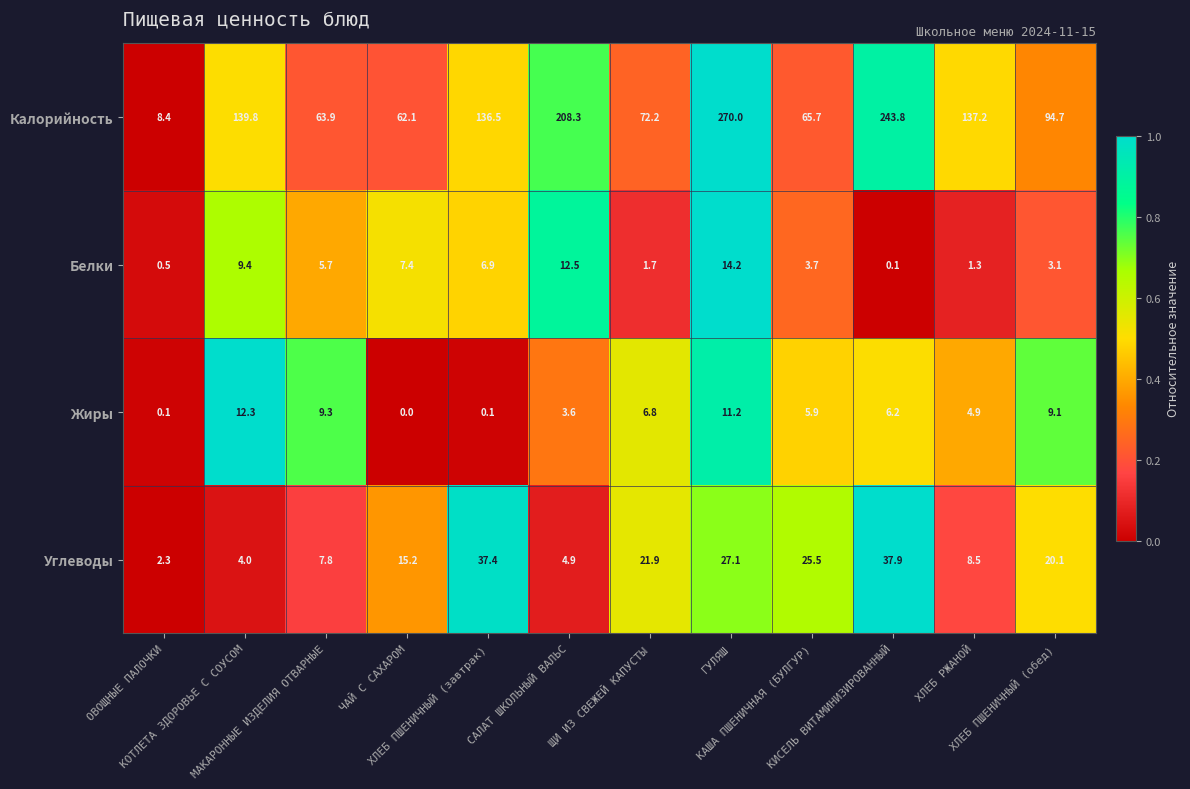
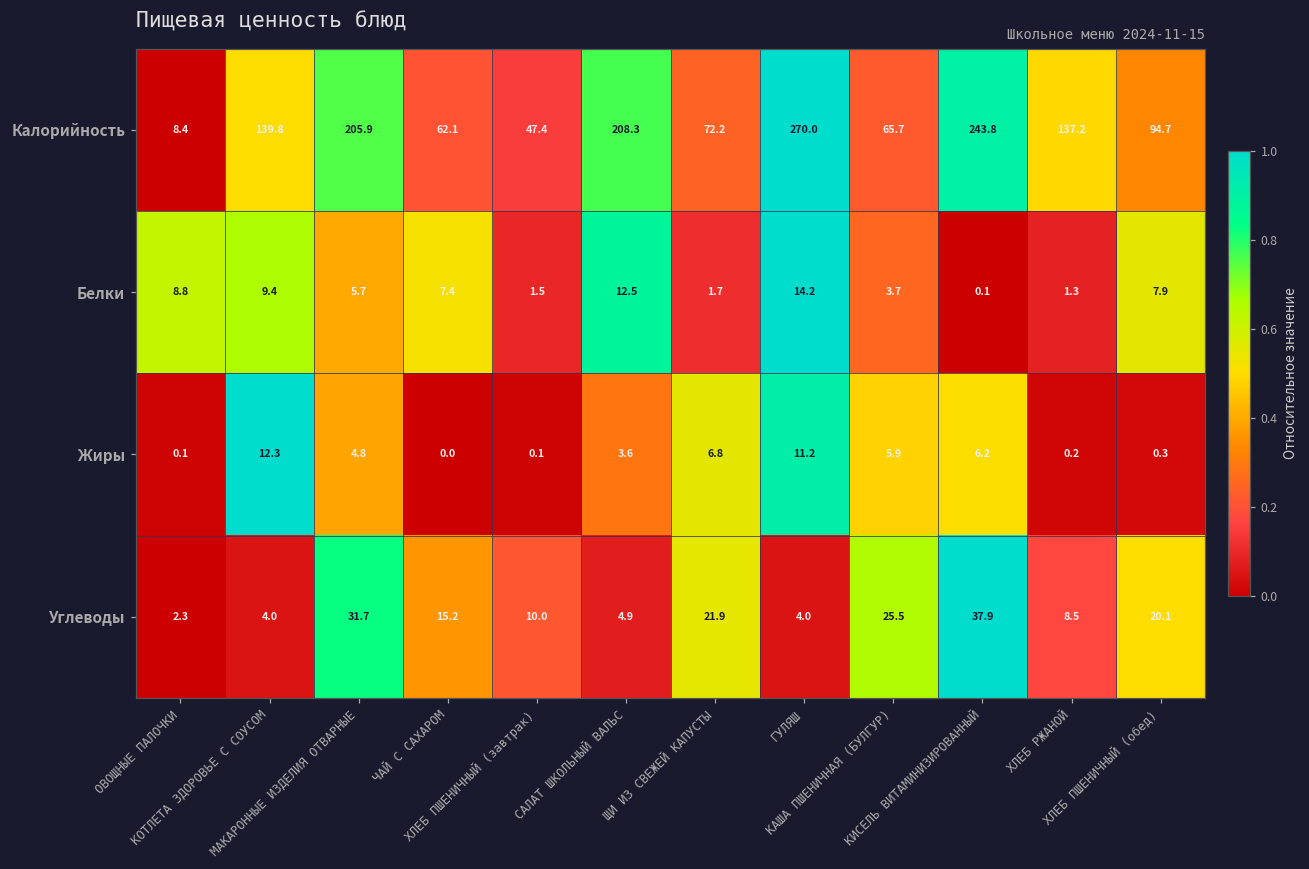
  {
    "Калорийность": {
      "ОВОЩНЫЕ ПАЛОЧКИ": 8.4,
      "КОТЛЕТА ЗДОРОВЬЕ С СОУСОМ": 139.8,
-     "МАКАРОННЫЕ ИЗДЕЛИЯ ОТВАРНЫЕ": 63.9,
+     "МАКАРОННЫЕ ИЗДЕЛИЯ ОТВАРНЫЕ": 205.9,
      "ЧАЙ С САХАРОМ": 62.1,
-     "ХЛЕБ ПШЕНИЧНЫЙ (завтрак)": 136.5,
+     "ХЛЕБ ПШЕНИЧНЫЙ (завтрак)": 47.4,
      "САЛАТ ШКОЛЬНЫЙ ВАЛЬС": 208.3,
      "ЩИ ИЗ СВЕЖЕЙ КАПУСТЫ": 72.2,
      "ГУЛЯШ": 270.0,
      "КАША ПШЕНИЧНАЯ (БУЛГУР)": 65.7,
      "КИСЕЛЬ ВИТАМИНИЗИРОВАННЫЙ": 243.8,
      "ХЛЕБ РЖАНОЙ": 137.2,
      "ХЛЕБ ПШЕНИЧНЫЙ (обед)": 94.7
    },
    "Белки": {
-     "ОВОЩНЫЕ ПАЛОЧКИ": 0.5,
+     "ОВОЩНЫЕ ПАЛОЧКИ": 8.8,
      "КОТЛЕТА ЗДОРОВЬЕ С СОУСОМ": 9.4,
      "МАКАРОННЫЕ ИЗДЕЛИЯ ОТВАРНЫЕ": 5.7,
      "ЧАЙ С САХАРОМ": 7.4,
-     "ХЛЕБ ПШЕНИЧНЫЙ (завтрак)": 6.9,
+     "ХЛЕБ ПШЕНИЧНЫЙ (завтрак)": 1.5,
      "САЛАТ ШКОЛЬНЫЙ ВАЛЬС": 12.5,
      "ЩИ ИЗ СВЕЖЕЙ КАПУСТЫ": 1.7,
      "ГУЛЯШ": 14.2,
      "КАША ПШЕНИЧНАЯ (БУЛГУР)": 3.7,
      "КИСЕЛЬ ВИТАМИНИЗИРОВАННЫЙ": 0.1,
      "ХЛЕБ РЖАНОЙ": 1.3,
-     "ХЛЕБ ПШЕНИЧНЫЙ (обед)": 3.1
+     "ХЛЕБ ПШЕНИЧНЫЙ (обед)": 7.9
    },
    "Жиры": {
      "ОВОЩНЫЕ ПАЛОЧКИ": 0.1,
      "КОТЛЕТА ЗДОРОВЬЕ С СОУСОМ": 12.3,
-     "МАКАРОННЫЕ ИЗДЕЛИЯ ОТВАРНЫЕ": 9.3,
+     "МАКАРОННЫЕ ИЗДЕЛИЯ ОТВАРНЫЕ": 4.8,
      "ЧАЙ С САХАРОМ": 0.0,
      "ХЛЕБ ПШЕНИЧНЫЙ (завтрак)": 0.1,
      "САЛАТ ШКОЛЬНЫЙ ВАЛЬС": 3.6,
      "ЩИ ИЗ СВЕЖЕЙ КАПУСТЫ": 6.8,
      "ГУЛЯШ": 11.2,
      "КАША ПШЕНИЧНАЯ (БУЛГУР)": 5.9,
      "КИСЕЛЬ ВИТАМИНИЗИРОВАННЫЙ": 6.2,
-     "ХЛЕБ РЖАНОЙ": 4.9,
-     "ХЛЕБ ПШЕНИЧНЫЙ (обед)": 9.1
+     "ХЛЕБ РЖАНОЙ": 0.2,
+     "ХЛЕБ ПШЕНИЧНЫЙ (обед)": 0.3
    },
    "Углеводы": {
      "ОВОЩНЫЕ ПАЛОЧКИ": 2.3,
      "КОТЛЕТА ЗДОРОВЬЕ С СОУСОМ": 4.0,
-     "МАКАРОННЫЕ ИЗДЕЛИЯ ОТВАРНЫЕ": 7.8,
+     "МАКАРОННЫЕ ИЗДЕЛИЯ ОТВАРНЫЕ": 31.7,
      "ЧАЙ С САХАРОМ": 15.2,
-     "ХЛЕБ ПШЕНИЧНЫЙ (завтрак)": 37.4,
+     "ХЛЕБ ПШЕНИЧНЫЙ (завтрак)": 10.0,
      "САЛАТ ШКОЛЬНЫЙ ВАЛЬС": 4.9,
      "ЩИ ИЗ СВЕЖЕЙ КАПУСТЫ": 21.9,
-     "ГУЛЯШ": 27.1,
+     "ГУЛЯШ": 4.0,
      "КАША ПШЕНИЧНАЯ (БУЛГУР)": 25.5,
      "КИСЕЛЬ ВИТАМИНИЗИРОВАННЫЙ": 37.9,
      "ХЛЕБ РЖАНОЙ": 8.5,
      "ХЛЕБ ПШЕНИЧНЫЙ (обед)": 20.1
    }
  }
